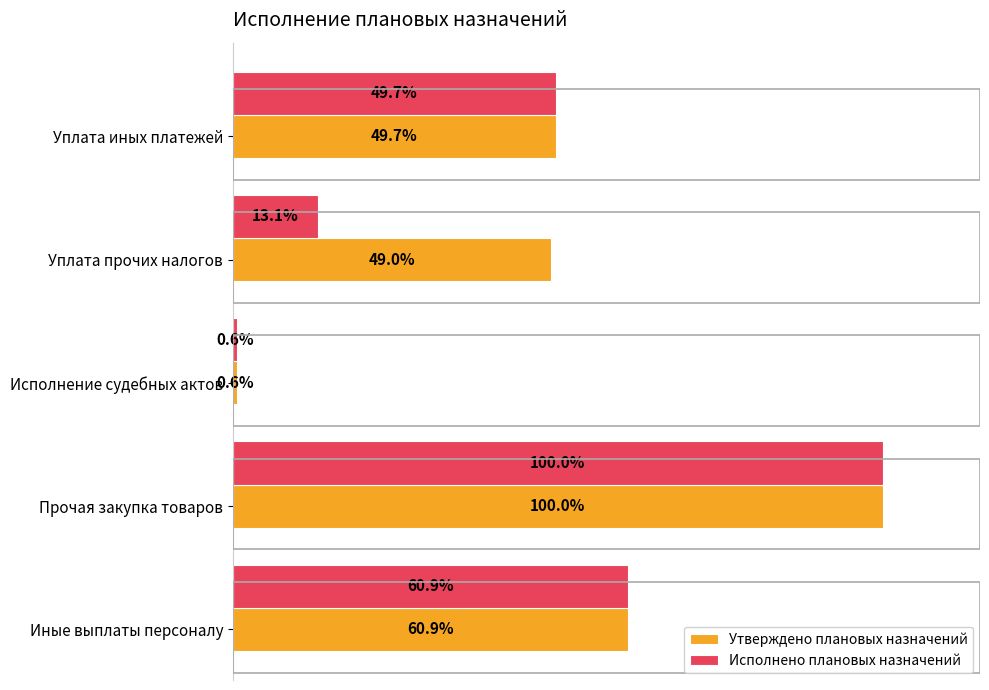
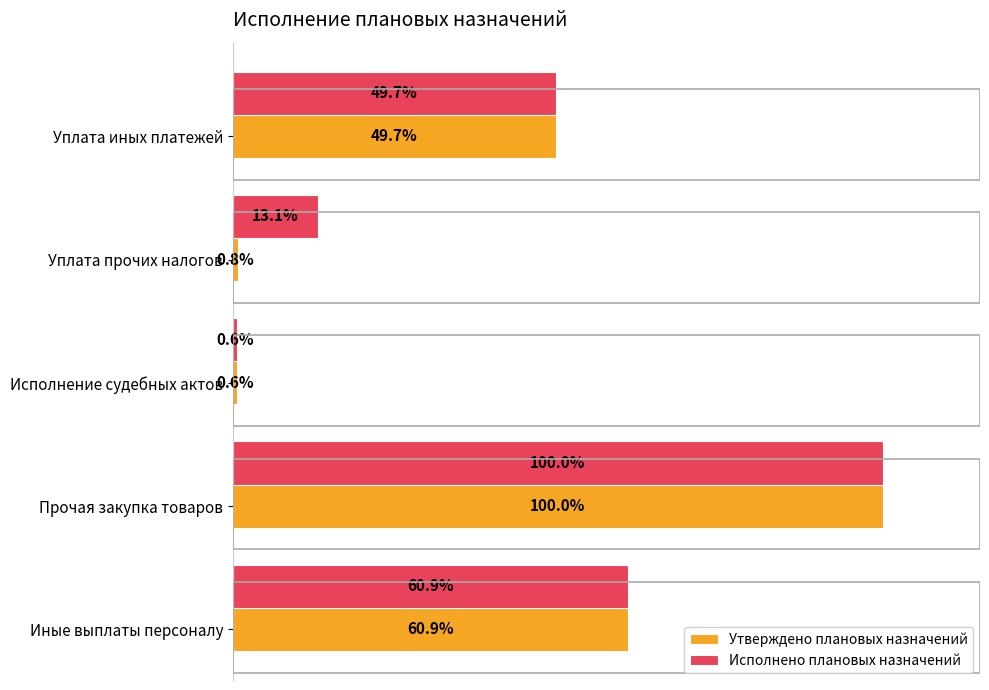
  {
    "Утверждено плановых назначений": {
      "Уплата иных платежей": "49.7%",
-     "Уплата прочих налогов": "49.0%",
+     "Уплата прочих налогов": "0.8%",
      "Исполнение судебных актов": "0.6%",
      "Прочая закупка товаров": "100.0%",
      "Иные выплаты персоналу": "60.9%"
    },
    "Исполнено плановых назначений": {
      "Уплата иных платежей": "49.7%",
      "Уплата прочих налогов": "13.1%",
      "Исполнение судебных актов": "0.6%",
      "Прочая закупка товаров": "100.0%",
      "Иные выплаты персоналу": "60.9%"
    }
  }
